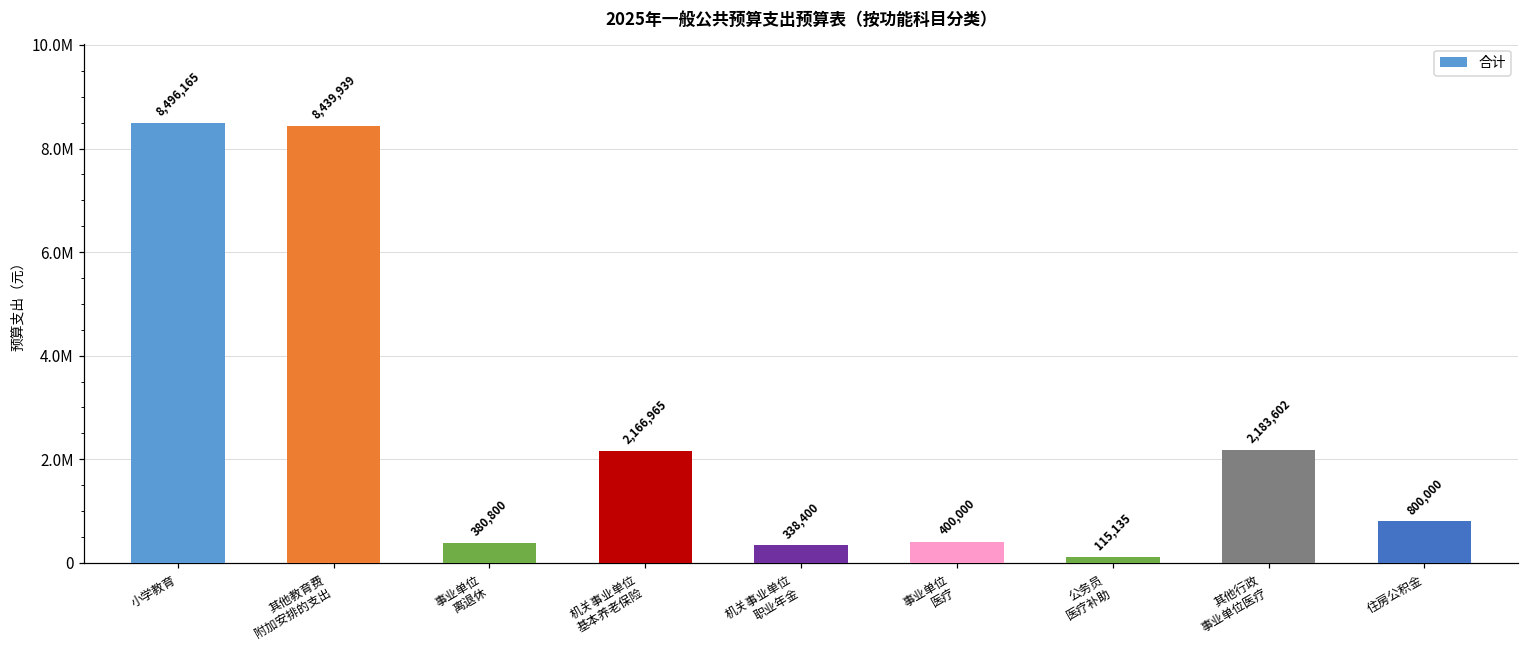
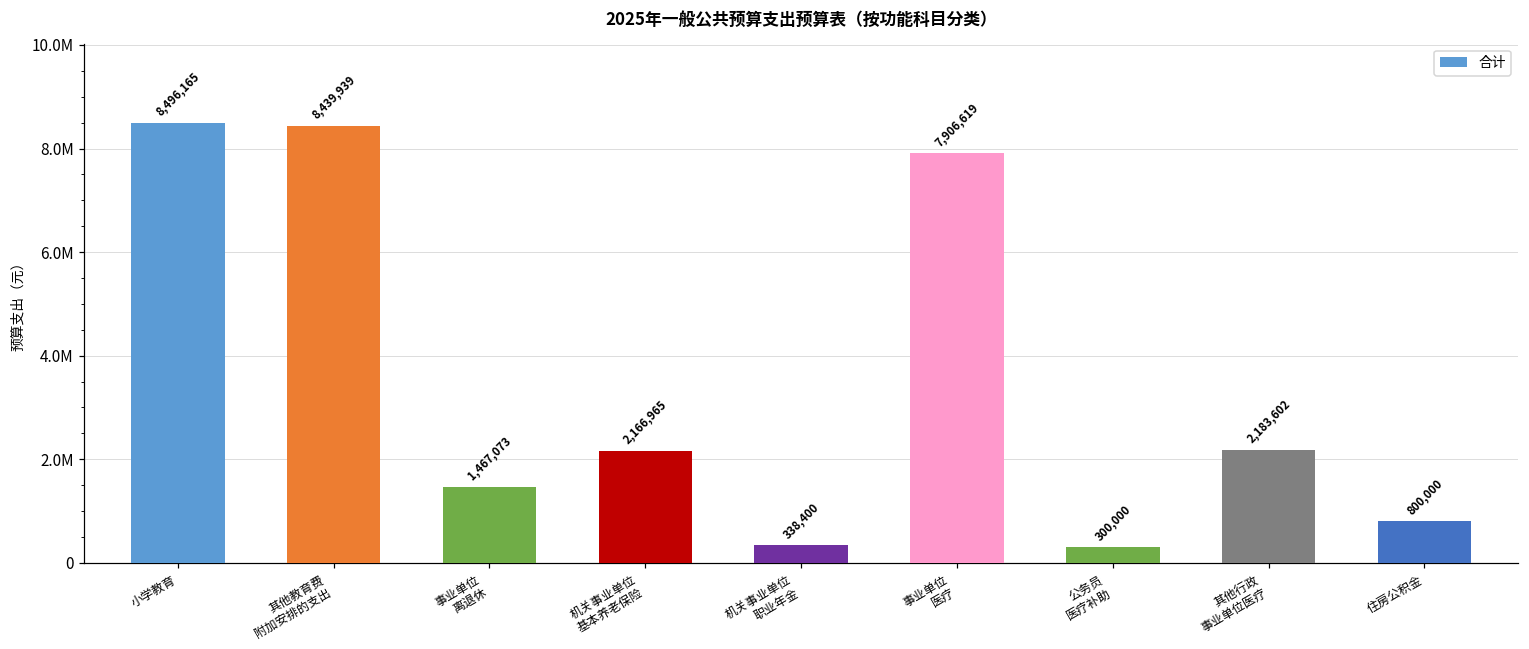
  {
    "小学教育": "8,496,165",
    "其他教育费 附加安排的支出": "8,439,939",
-   "事业单位 离退休": "380,800",
+   "事业单位 离退休": "1,467,073",
    "机关事业单位 基本养老保险": "2,166,965",
    "机关事业单位 职业年金": "338,400",
-   "事业单位 医疗": "400,000",
-   "公务员 医疗补助": "115,135",
+   "事业单位 医疗": "7,906,619",
+   "公务员 医疗补助": "300,000",
    "其他行政 事业单位医疗": "2,183,602",
    "住房公积金": "800,000"
  }
